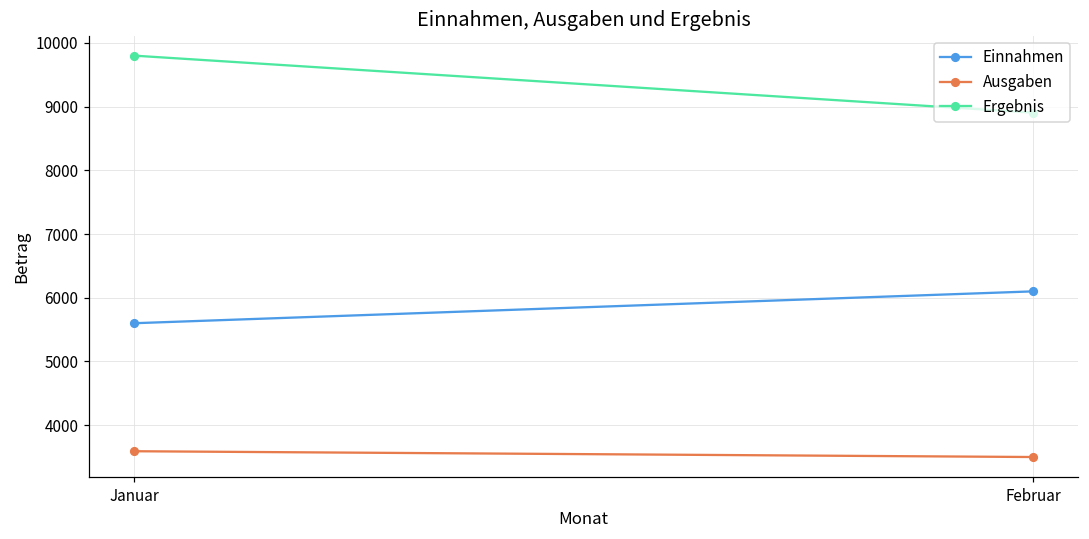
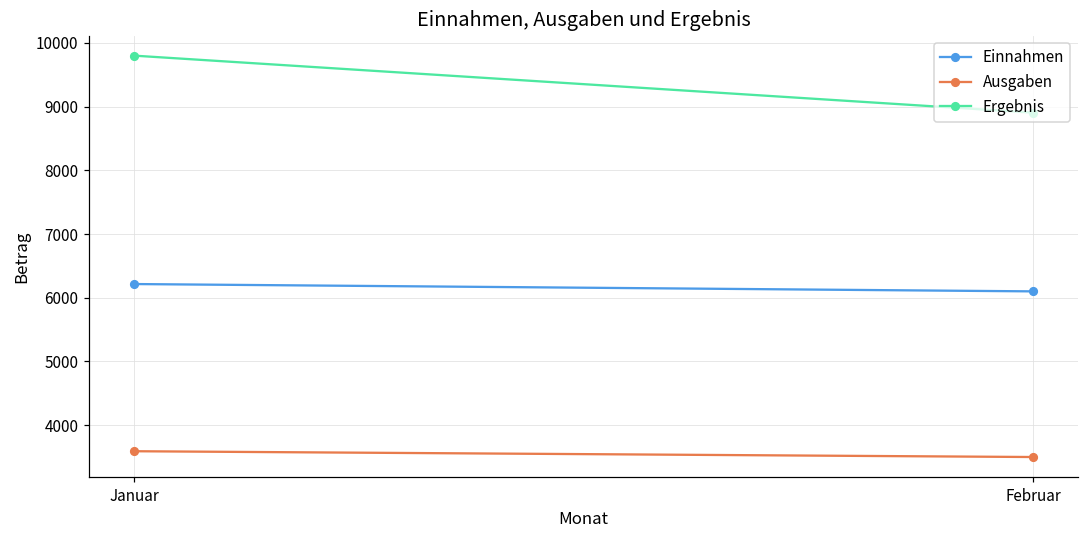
  {
    "Einnahmen": {
-     "Januar": 5600,
+     "Januar": 6200,
      "Februar": 6100
    },
    "Ausgaben": {
      "Januar": 3600,
      "Februar": 3500
    },
    "Ergebnis": {
      "Januar": 9800
    }
  }
